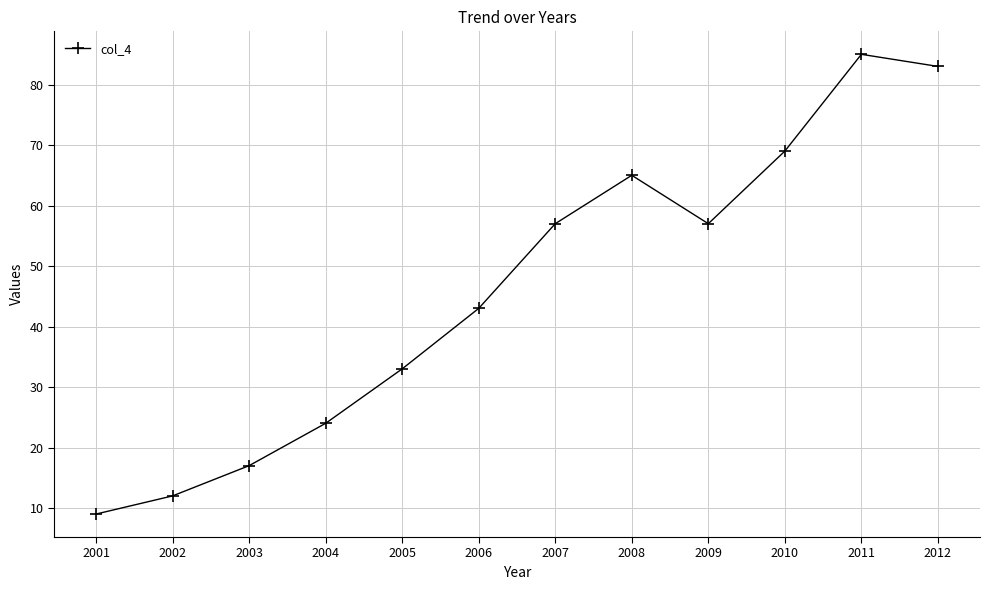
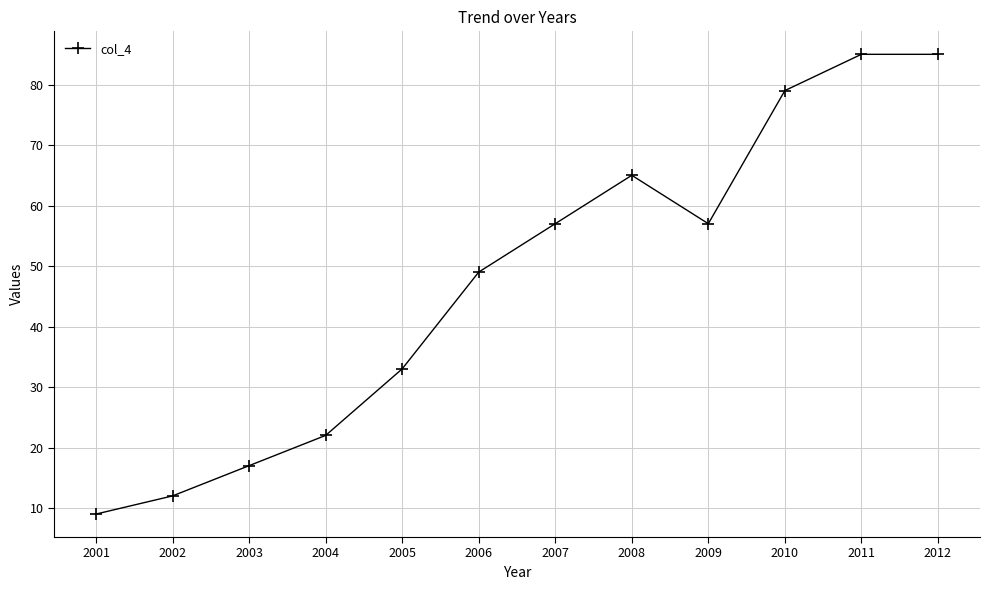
  {
    "2001": 9,
    "2002": 12,
    "2003": 17,
-   "2004": 24,
+   "2004": 22,
    "2005": 33,
-   "2006": 43,
+   "2006": 49,
    "2007": 57,
    "2008": 65,
    "2009": 57,
-   "2010": 69,
+   "2010": 79,
    "2011": 85,
-   "2012": 83
+   "2012": 85
  }
